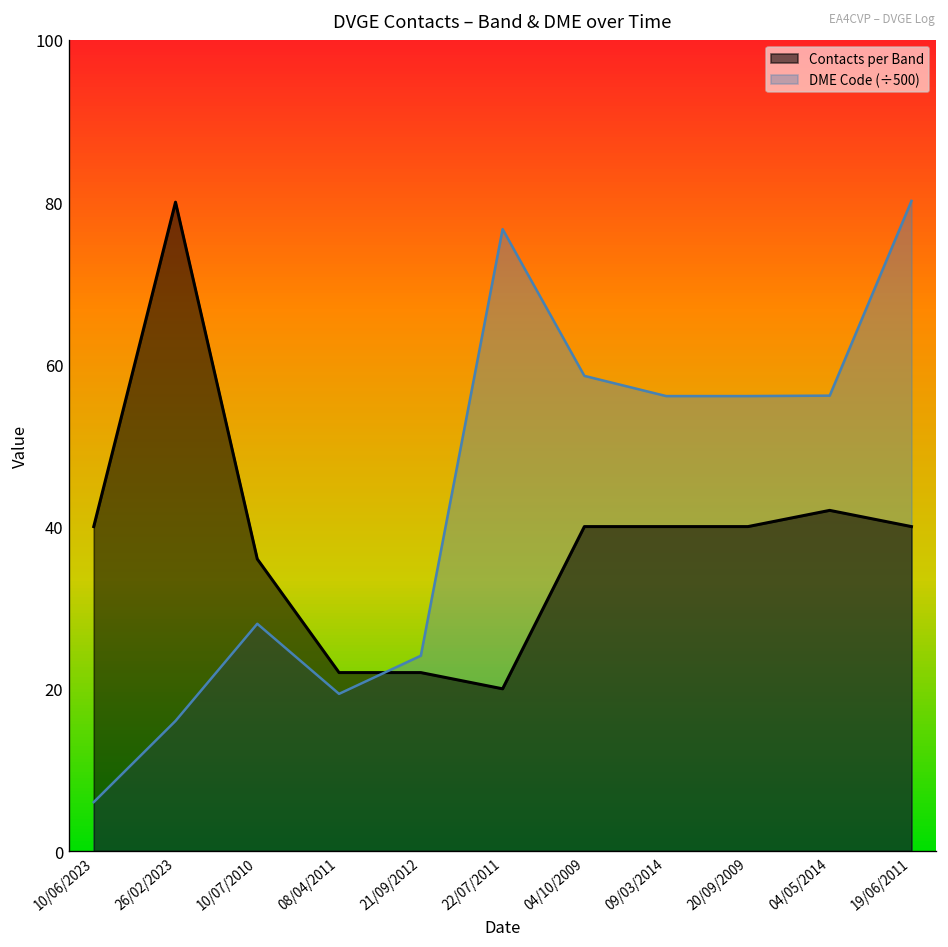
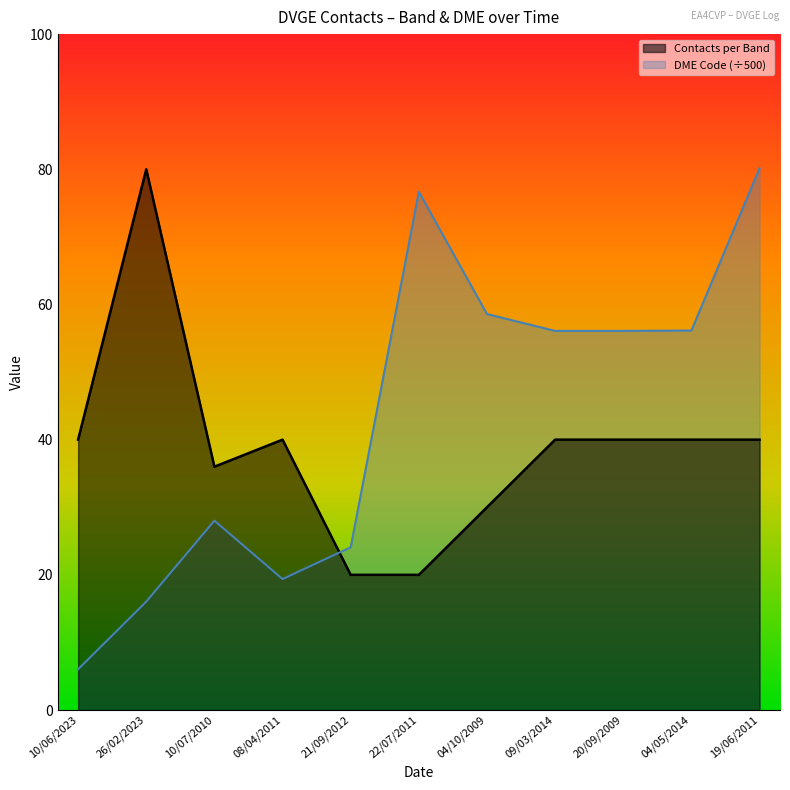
  {
    "Contacts per Band": {
      "10/06/2023": 40,
      "26/02/2023": 80,
      "10/07/2010": 36,
-     "08/04/2011": 22,
-     "21/09/2012": 22,
+     "08/04/2011": 40,
+     "21/09/2012": 20,
      "22/07/2011": 20,
-     "04/10/2009": 40,
+     "04/10/2009": 30,
      "09/03/2014": 40,
      "20/09/2009": 40,
-     "04/05/2014": 42,
+     "04/05/2014": 40,
      "19/06/2011": 40
    },
    "DME Code (÷500)": {
      "10/06/2023": 6,
      "26/02/2023": 16,
      "10/07/2010": 28,
      "08/04/2011": 19,
      "21/09/2012": 24,
      "22/07/2011": 77,
      "04/10/2009": 59,
      "09/03/2014": 56,
      "20/09/2009": 56,
      "04/05/2014": 56,
      "19/06/2011": 80
    }
  }
